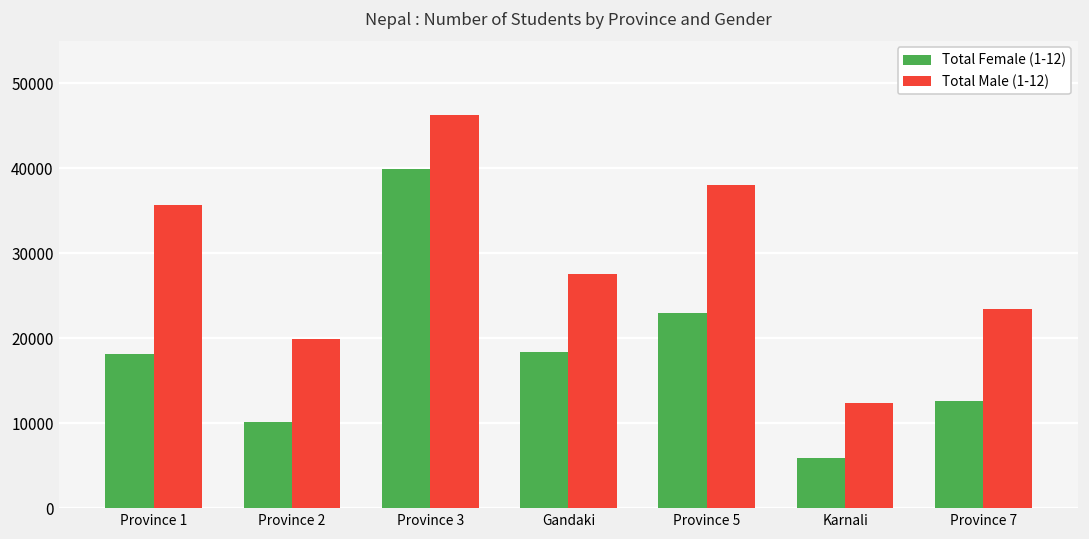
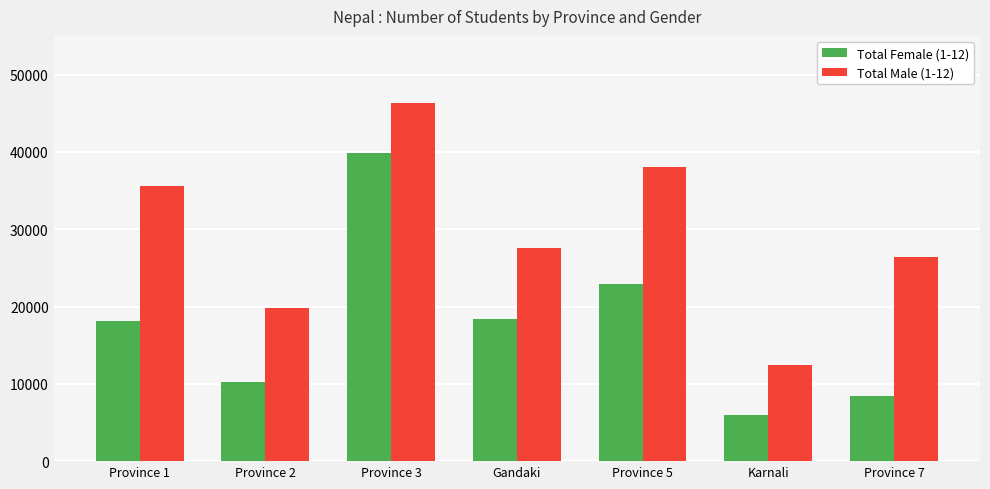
  {
    "Total Female (1-12)": {
      "Province 1": 18000,
      "Province 2": 10000,
      "Province 3": 40000,
      "Gandaki": 18000,
      "Province 5": 23000,
      "Karnali": 6000,
-     "Province 7": 13000
+     "Province 7": 8000
    },
    "Total Male (1-12)": {
      "Province 1": 36000,
      "Province 2": 20000,
      "Province 3": 46000,
      "Gandaki": 28000,
      "Province 5": 38000,
      "Karnali": 12000,
-     "Province 7": 23000
+     "Province 7": 26000
    }
  }
